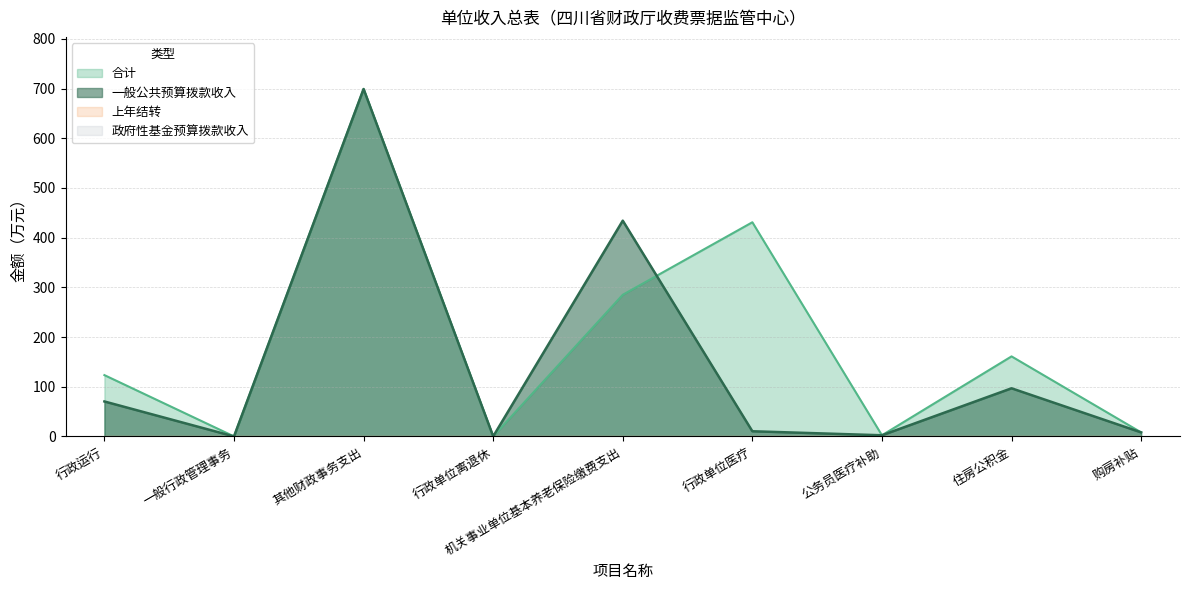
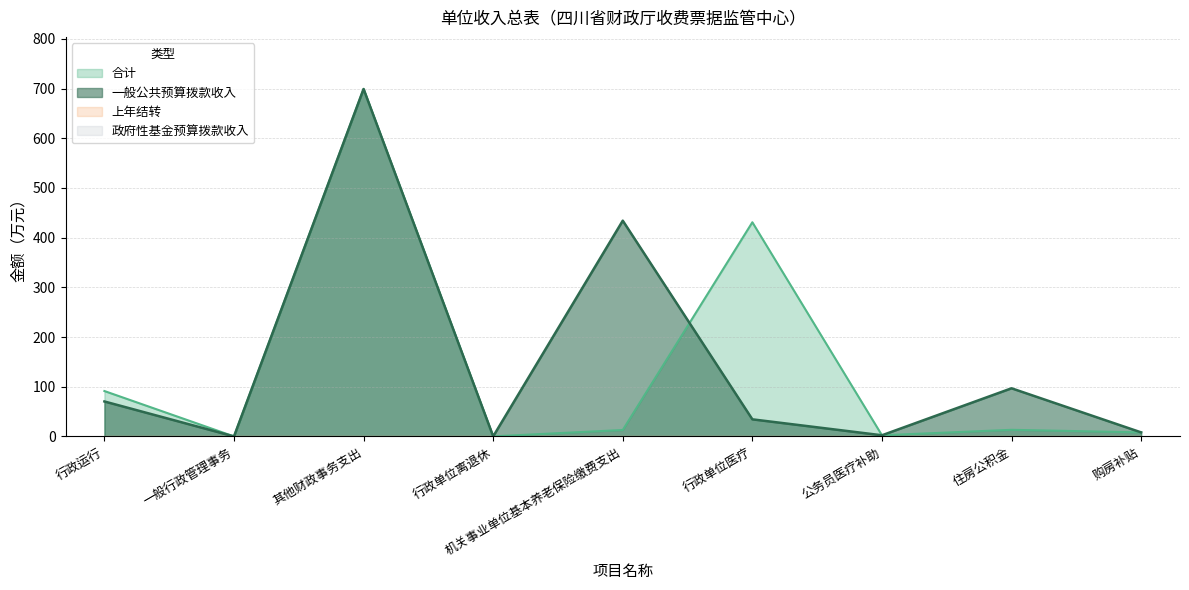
  {
    "合计": {
-     "行政运行": 120,
-     "机关事业单位基本养老保险缴费支出": 290,
+     "行政运行": 90,
+     "机关事业单位基本养老保险缴费支出": 10,
      "行政单位医疗": 430,
-     "住房公积金": 160
+     "住房公积金": 10
    },
    "一般公共预算拨款收入": {
      "行政运行": 70,
      "机关事业单位基本养老保险缴费支出": 430,
-     "行政单位医疗": 10,
+     "行政单位医疗": 30,
      "住房公积金": 100
    }
  }
